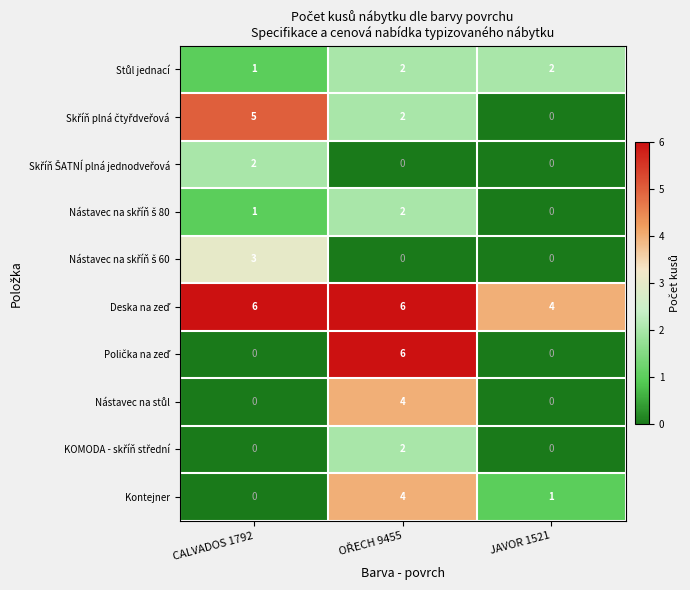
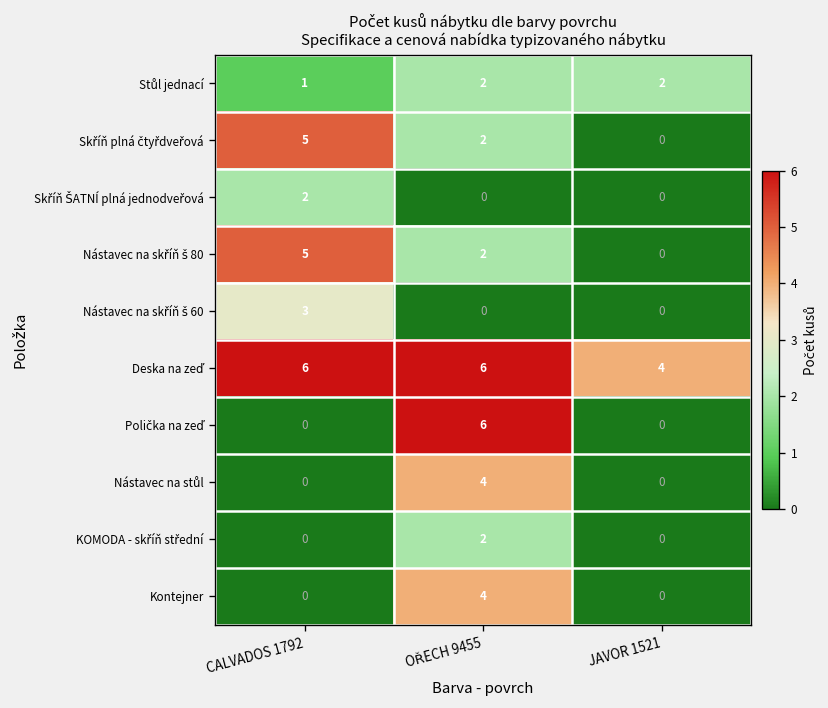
  {
    "Stůl jednací": {
      "CALVADOS 1792": 1,
      "OŘECH 9455": 2,
      "JAVOR 1521": 2
    },
    "Skříň plná čtyřdveřová": {
      "CALVADOS 1792": 5,
      "OŘECH 9455": 2,
      "JAVOR 1521": 0
    },
    "Skříň ŠATNÍ plná jednodveřová": {
      "CALVADOS 1792": 2,
      "OŘECH 9455": 0,
      "JAVOR 1521": 0
    },
    "Nástavec na skříň š 80": {
-     "CALVADOS 1792": 1,
+     "CALVADOS 1792": 5,
      "OŘECH 9455": 2,
      "JAVOR 1521": 0
    },
    "Nástavec na skříň š 60": {
      "CALVADOS 1792": 3,
      "OŘECH 9455": 0,
      "JAVOR 1521": 0
    },
    "Deska na zeď": {
      "CALVADOS 1792": 6,
      "OŘECH 9455": 6,
      "JAVOR 1521": 4
    },
    "Polička na zeď": {
      "CALVADOS 1792": 0,
      "OŘECH 9455": 6,
      "JAVOR 1521": 0
    },
    "Nástavec na stůl": {
      "CALVADOS 1792": 0,
      "OŘECH 9455": 4,
      "JAVOR 1521": 0
    },
    "KOMODA - skříň střední": {
      "CALVADOS 1792": 0,
      "OŘECH 9455": 2,
      "JAVOR 1521": 0
    },
    "Kontejner": {
      "CALVADOS 1792": 0,
      "OŘECH 9455": 4,
-     "JAVOR 1521": 1
+     "JAVOR 1521": 0
    }
  }
